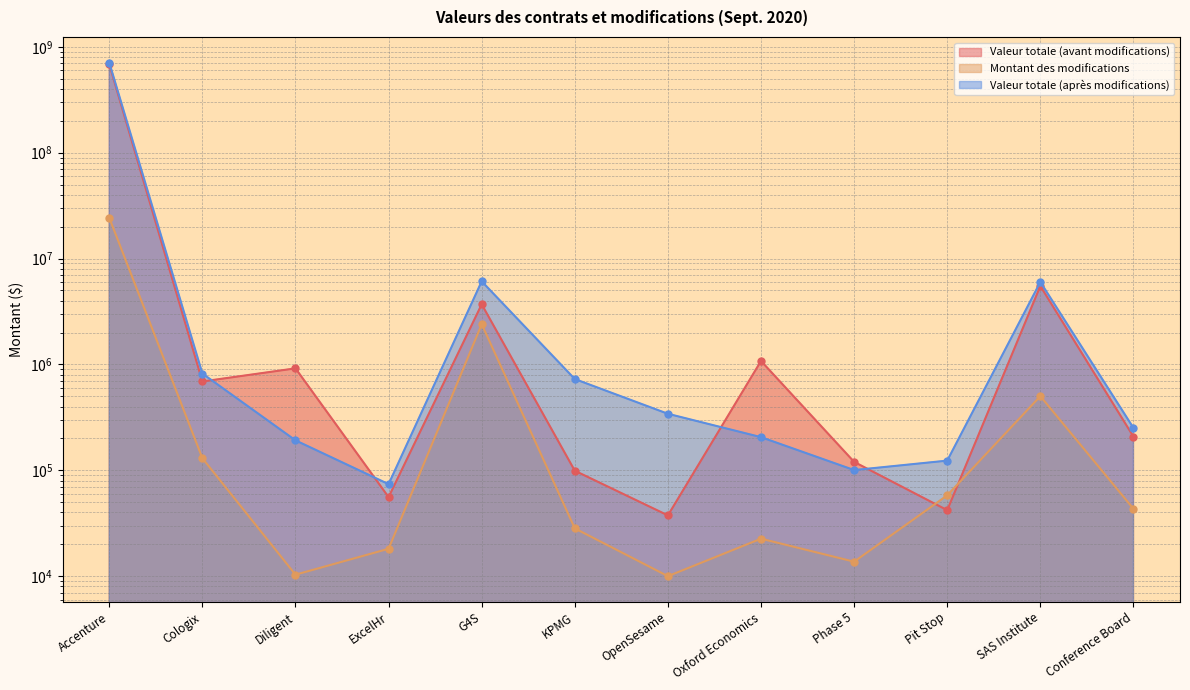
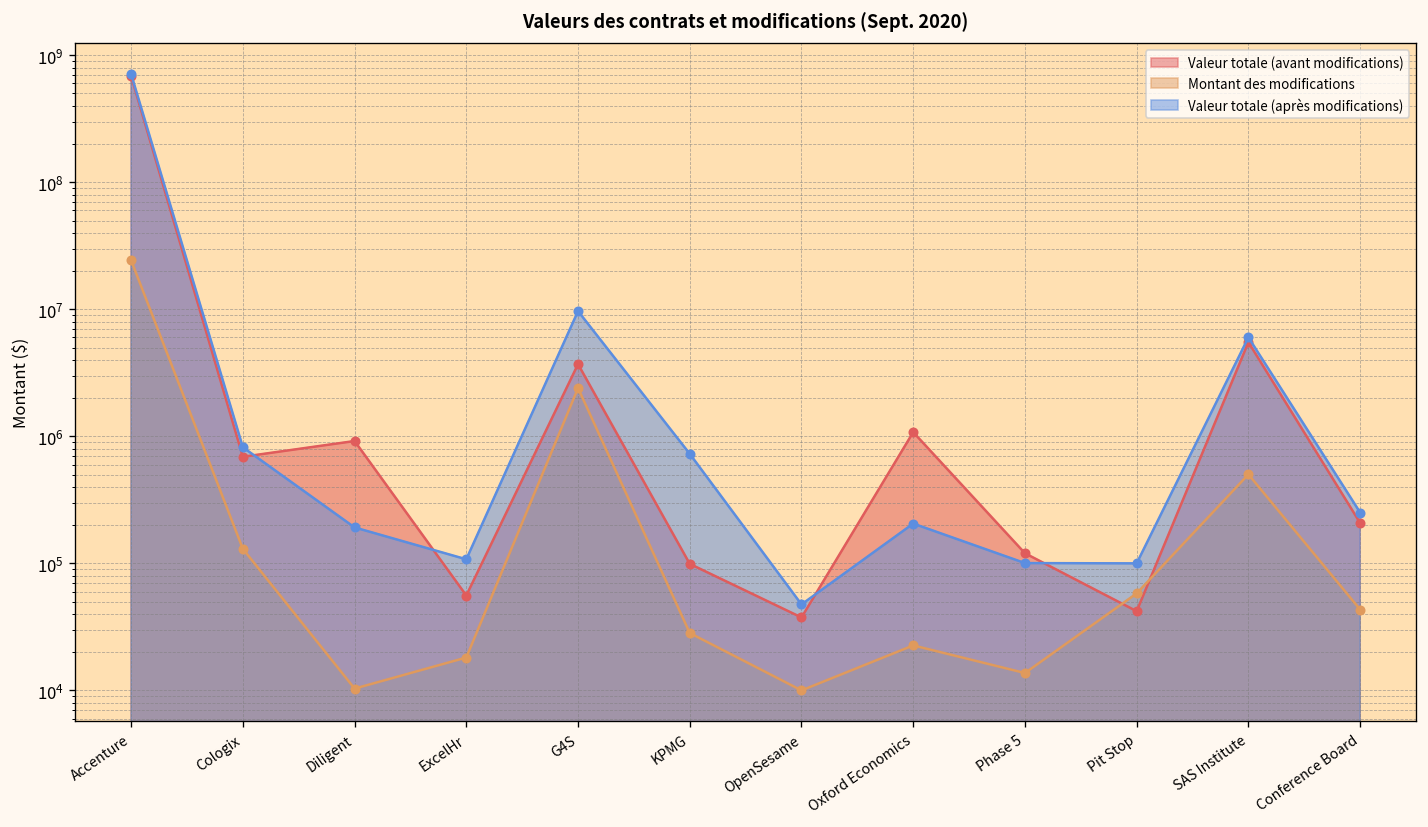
  {
    "Valeur totale (après modifications)": {
      "Cologix": 800000,
      "Diligent": 190000,
-     "ExcelHr": 70000,
-     "G4S": 6000000,
+     "ExcelHr": 110000,
+     "G4S": 10000000,
      "KPMG": 700000,
-     "OpenSesame": 340000,
+     "OpenSesame": 50000,
      "Oxford Economics": 210000,
      "Phase 5": 100000,
-     "Pit Stop": 120000,
+     "Pit Stop": 100000,
      "SAS Institute": 6000000,
      "Conference Board": 250000
    }
  }
